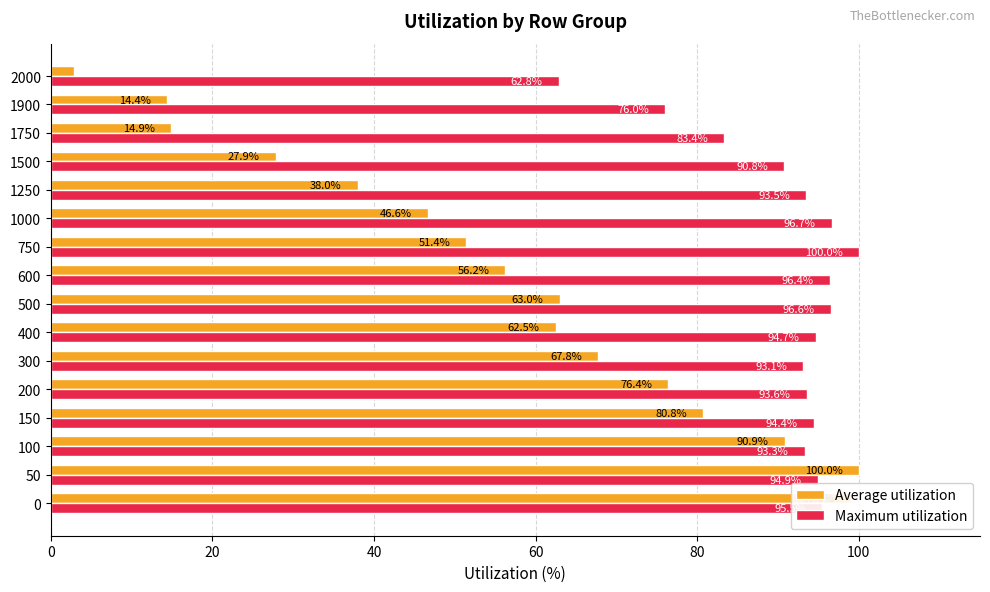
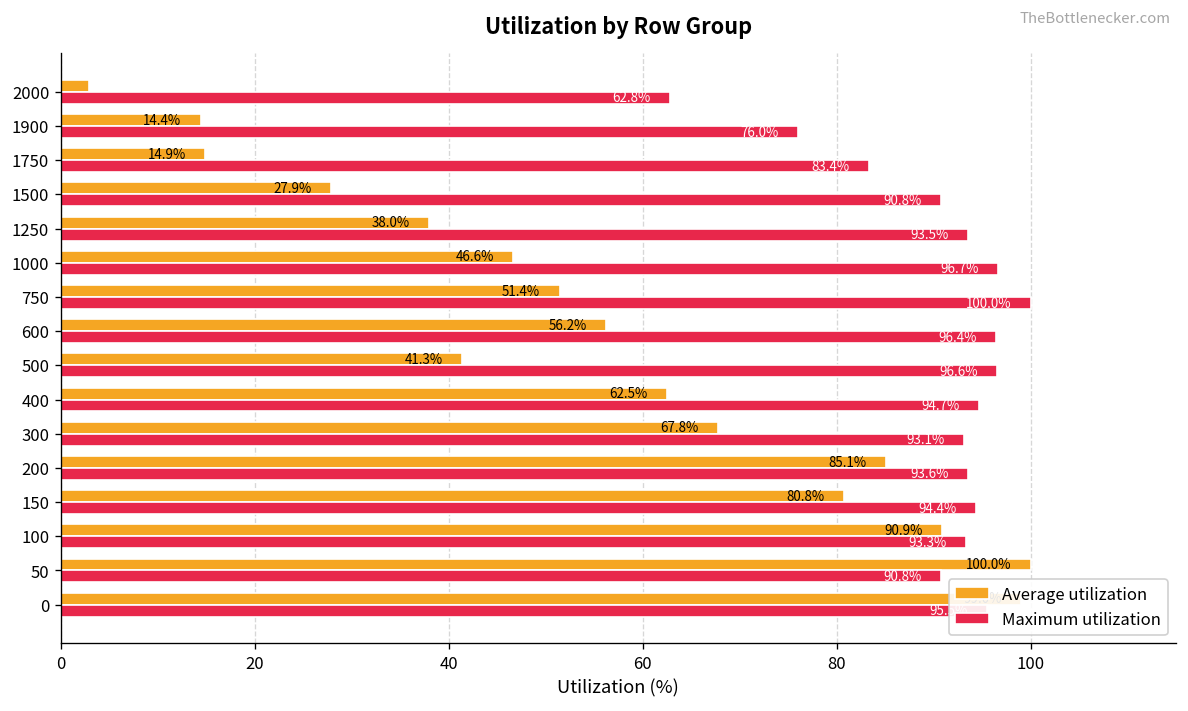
  {
    "Average utilization": {
      "1900": "14.4%",
      "1750": "14.9%",
      "1500": "27.9%",
      "1250": "38.0%",
      "1000": "46.6%",
      "750": "51.4%",
      "600": "56.2%",
-     "500": "63.0%",
+     "500": "41.3%",
      "400": "62.5%",
      "300": "67.8%",
-     "200": "76.4%",
+     "200": "85.1%",
      "150": "80.8%",
      "100": "90.9%",
      "50": "100.0%"
    },
    "Maximum utilization": {
      "2000": "62.8%",
      "1900": "76.0%",
      "1750": "83.4%",
      "1500": "90.8%",
      "1250": "93.5%",
      "1000": "96.7%",
      "750": "100.0%",
      "600": "96.4%",
      "500": "96.6%",
      "400": "94.7%",
      "300": "93.1%",
      "200": "93.6%",
      "150": "94.4%",
      "100": "93.3%",
-     "50": "94.9%"
+     "50": "90.8%"
    }
  }
